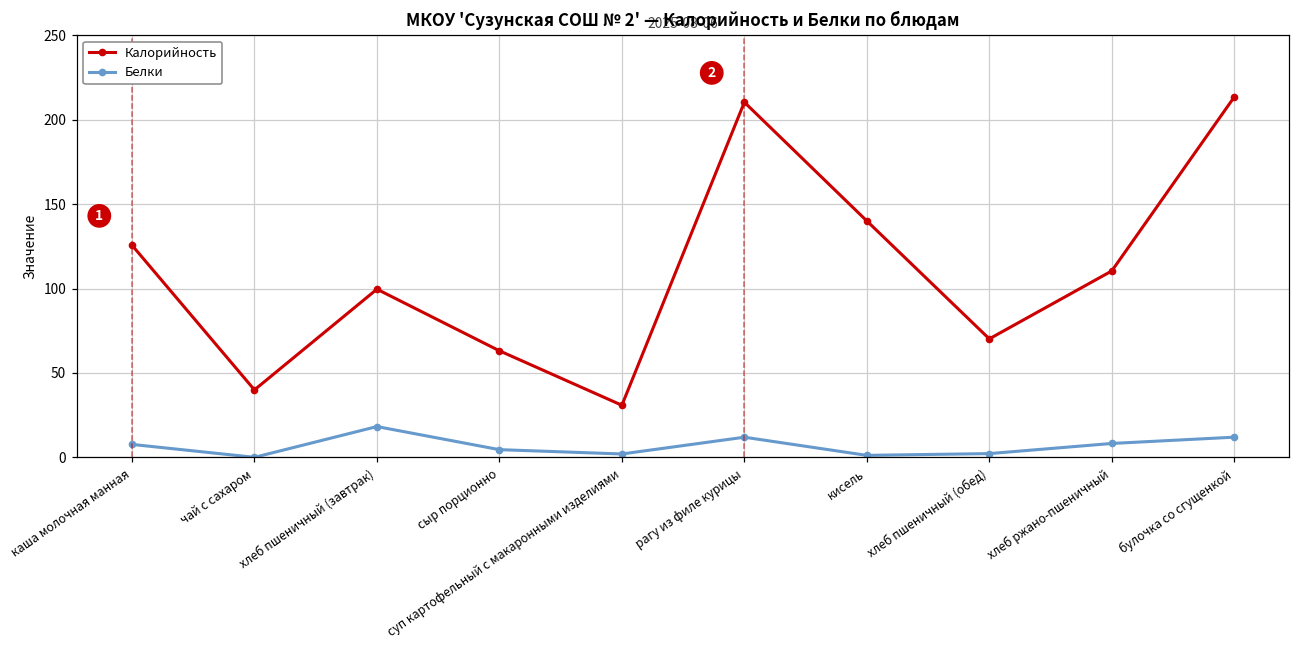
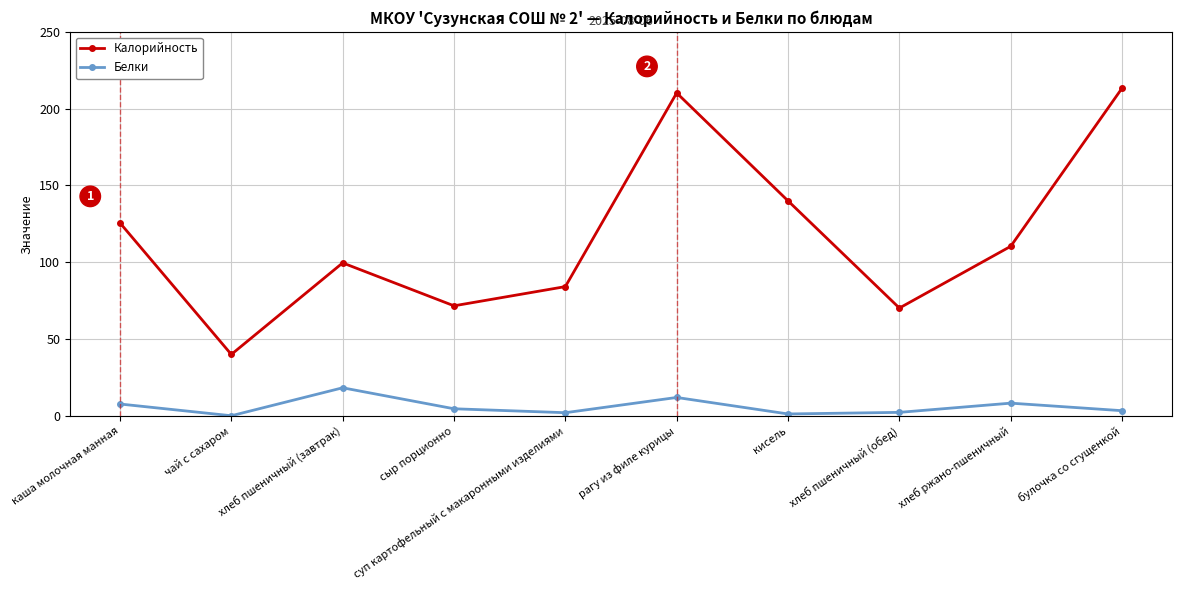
  {
    "Калорийность": {
      "каша молочная манная": 126,
      "чай с сахаром": 40,
      "хлеб пшеничный (завтрак)": 100,
-     "сыр порционно": 63,
-     "суп картофельный с макаронными изделиями": 31,
+     "сыр порционно": 72,
+     "суп картофельный с макаронными изделиями": 84,
      "рагу из филе курицы": 210,
      "кисель": 140,
      "хлеб пшеничный (обед)": 70,
      "хлеб ржано-пшеничный": 110,
      "булочка со сгущенкой": 213
    },
    "Белки": {
      "каша молочная манная": 8,
      "чай с сахаром": 0,
      "хлеб пшеничный (завтрак)": 18,
      "сыр порционно": 5,
      "суп картофельный с макаронными изделиями": 2,
      "рагу из филе курицы": 12,
      "кисель": 1,
      "хлеб пшеничный (обед)": 2,
      "хлеб ржано-пшеничный": 8,
-     "булочка со сгущенкой": 12
+     "булочка со сгущенкой": 3
    }
  }
